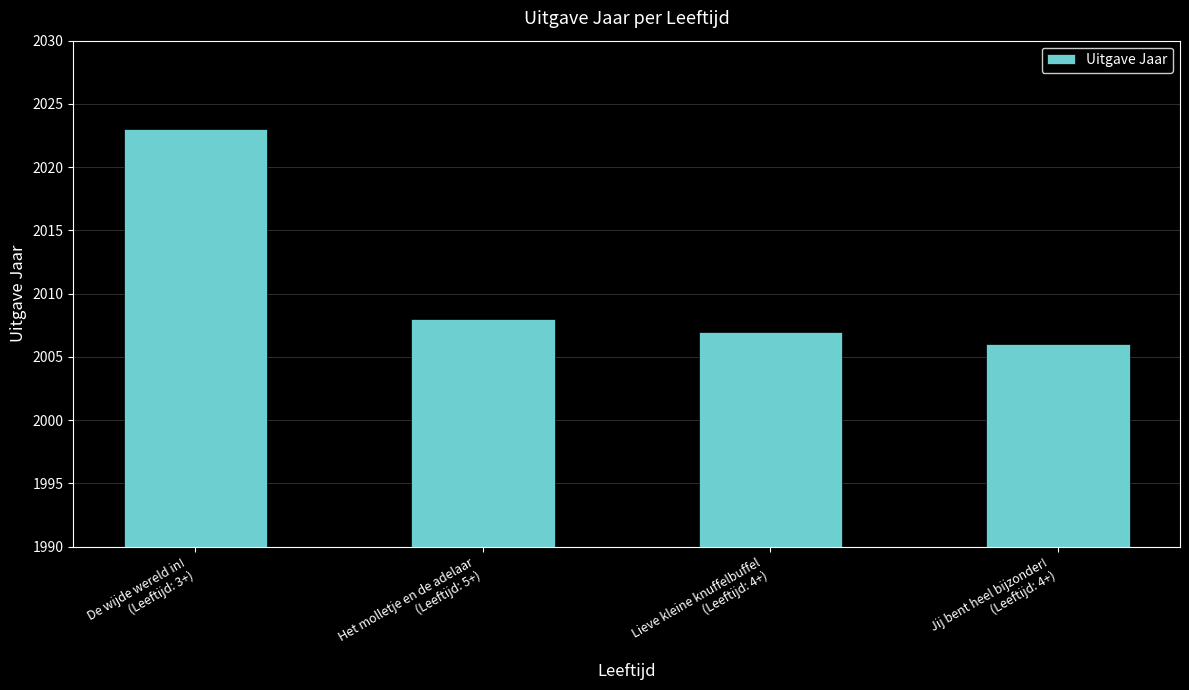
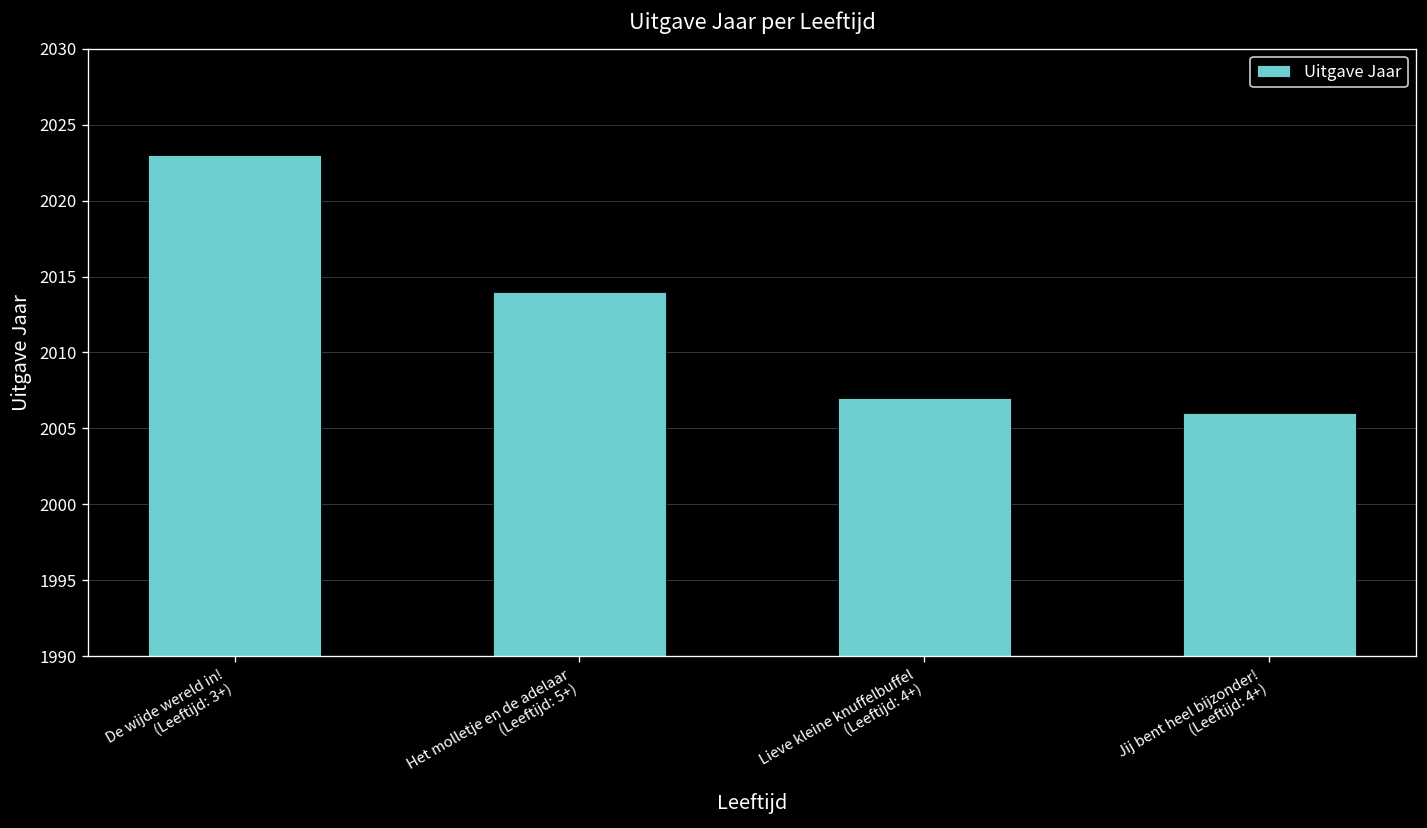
  {
    "De wijde wereld in! (Leeftijd: 3+)": 2023,
-   "Het molletje en de adelaar (Leeftijd: 5+)": 2008,
+   "Het molletje en de adelaar (Leeftijd: 5+)": 2014,
    "Lieve kleine knuffelbuffel (Leeftijd: 4+)": 2007,
    "Jij bent heel bijzonder! (Leeftijd: 4+)": 2006
  }
